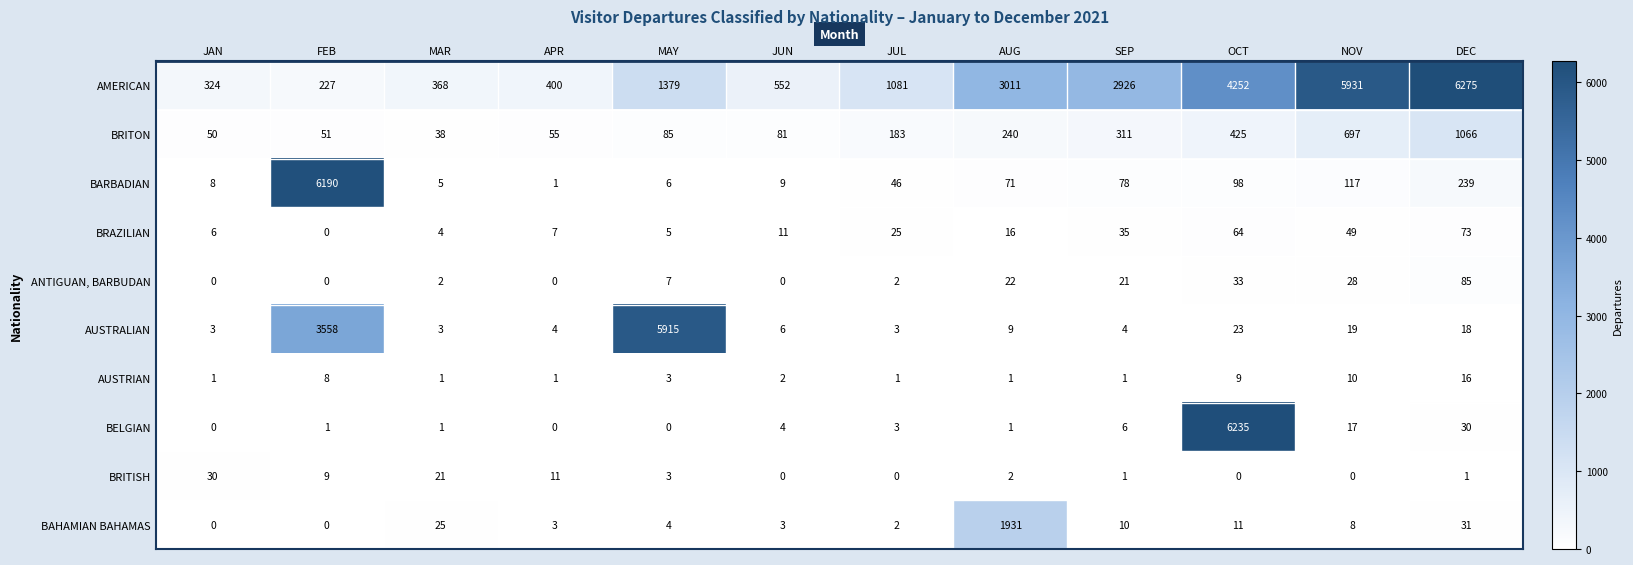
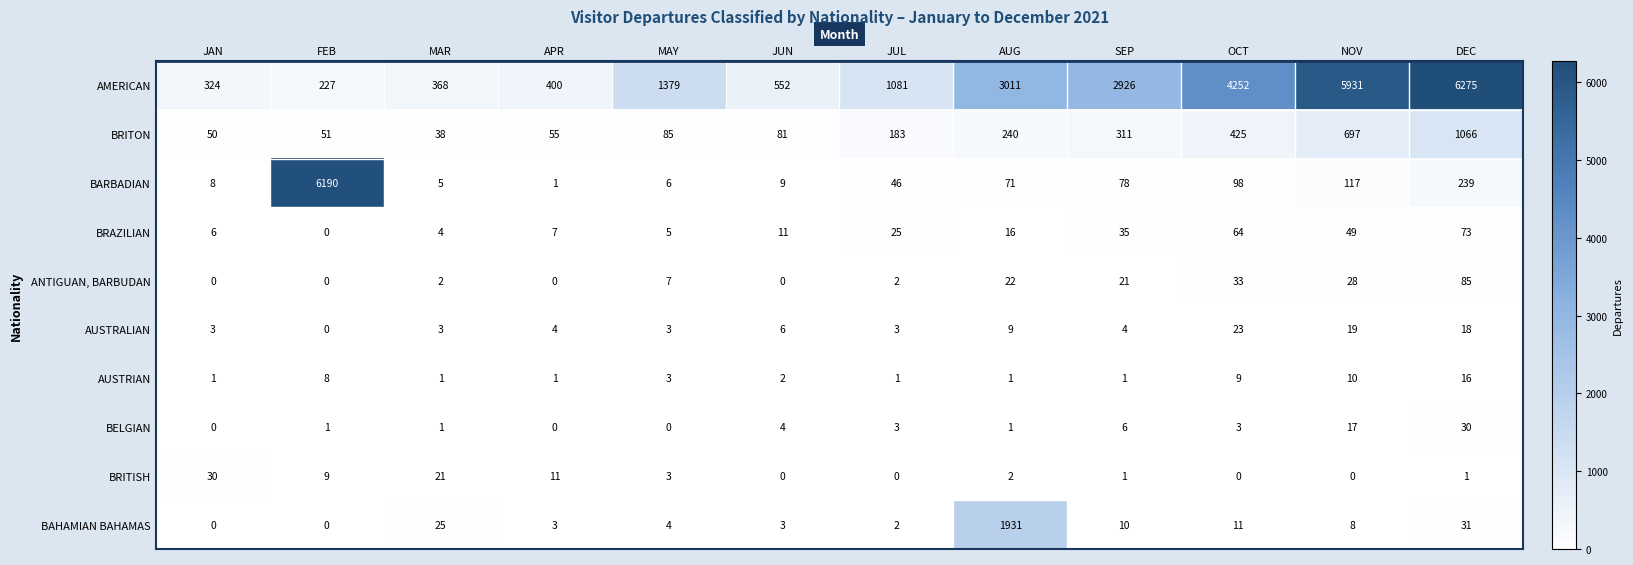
  {
    "AMERICAN": {
      "JAN": 324,
      "FEB": 227,
      "MAR": 368,
      "APR": 400,
      "MAY": 1379,
      "JUN": 552,
      "JUL": 1081,
      "AUG": 3011,
      "SEP": 2926,
      "OCT": 4252,
      "NOV": 5931,
      "DEC": 6275
    },
    "BRITON": {
      "JAN": 50,
      "FEB": 51,
      "MAR": 38,
      "APR": 55,
      "MAY": 85,
      "JUN": 81,
      "JUL": 183,
      "AUG": 240,
      "SEP": 311,
      "OCT": 425,
      "NOV": 697,
      "DEC": 1066
    },
    "BARBADIAN": {
      "JAN": 8,
      "FEB": 6190,
      "MAR": 5,
      "APR": 1,
      "MAY": 6,
      "JUN": 9,
      "JUL": 46,
      "AUG": 71,
      "SEP": 78,
      "OCT": 98,
      "NOV": 117,
      "DEC": 239
    },
    "BRAZILIAN": {
      "JAN": 6,
      "FEB": 0,
      "MAR": 4,
      "APR": 7,
      "MAY": 5,
      "JUN": 11,
      "JUL": 25,
      "AUG": 16,
      "SEP": 35,
      "OCT": 64,
      "NOV": 49,
      "DEC": 73
    },
    "ANTIGUAN, BARBUDAN": {
      "JAN": 0,
      "FEB": 0,
      "MAR": 2,
      "APR": 0,
      "MAY": 7,
      "JUN": 0,
      "JUL": 2,
      "AUG": 22,
      "SEP": 21,
      "OCT": 33,
      "NOV": 28,
      "DEC": 85
    },
    "AUSTRALIAN": {
      "JAN": 3,
-     "FEB": 3558,
+     "FEB": 0,
      "MAR": 3,
      "APR": 4,
-     "MAY": 5915,
+     "MAY": 3,
      "JUN": 6,
      "JUL": 3,
      "AUG": 9,
      "SEP": 4,
      "OCT": 23,
      "NOV": 19,
      "DEC": 18
    },
    "AUSTRIAN": {
      "JAN": 1,
      "FEB": 8,
      "MAR": 1,
      "APR": 1,
      "MAY": 3,
      "JUN": 2,
      "JUL": 1,
      "AUG": 1,
      "SEP": 1,
      "OCT": 9,
      "NOV": 10,
      "DEC": 16
    },
    "BELGIAN": {
      "JAN": 0,
      "FEB": 1,
      "MAR": 1,
      "APR": 0,
      "MAY": 0,
      "JUN": 4,
      "JUL": 3,
      "AUG": 1,
      "SEP": 6,
-     "OCT": 6235,
+     "OCT": 3,
      "NOV": 17,
      "DEC": 30
    },
    "BRITISH": {
      "JAN": 30,
      "FEB": 9,
      "MAR": 21,
      "APR": 11,
      "MAY": 3,
      "JUN": 0,
      "JUL": 0,
      "AUG": 2,
      "SEP": 1,
      "OCT": 0,
      "NOV": 0,
      "DEC": 1
    },
    "BAHAMIAN BAHAMAS": {
      "JAN": 0,
      "FEB": 0,
      "MAR": 25,
      "APR": 3,
      "MAY": 4,
      "JUN": 3,
      "JUL": 2,
      "AUG": 1931,
      "SEP": 10,
      "OCT": 11,
      "NOV": 8,
      "DEC": 31
    }
  }
